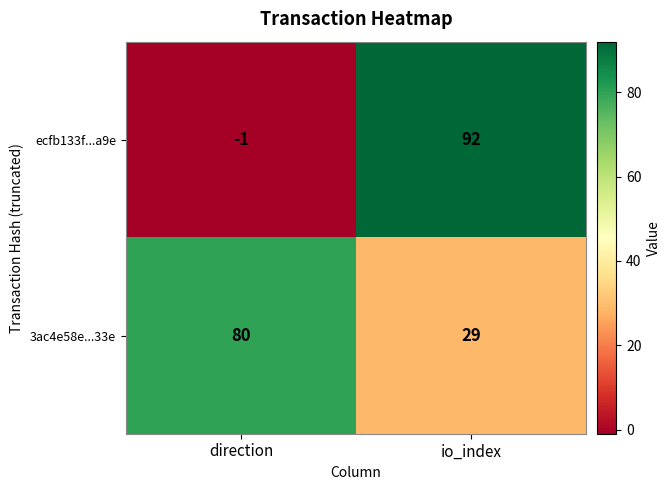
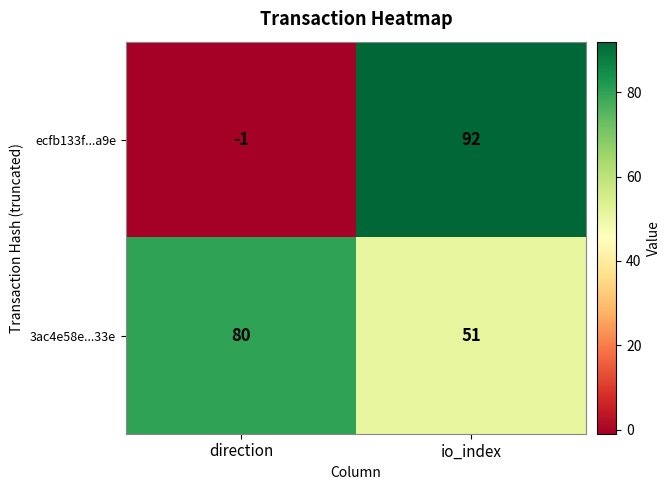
  {
    "ecfb133f...a9e": {
      "direction": -1,
      "io_index": 92
    },
    "3ac4e58e...33e": {
      "direction": 80,
-     "io_index": 29
+     "io_index": 51
    }
  }
